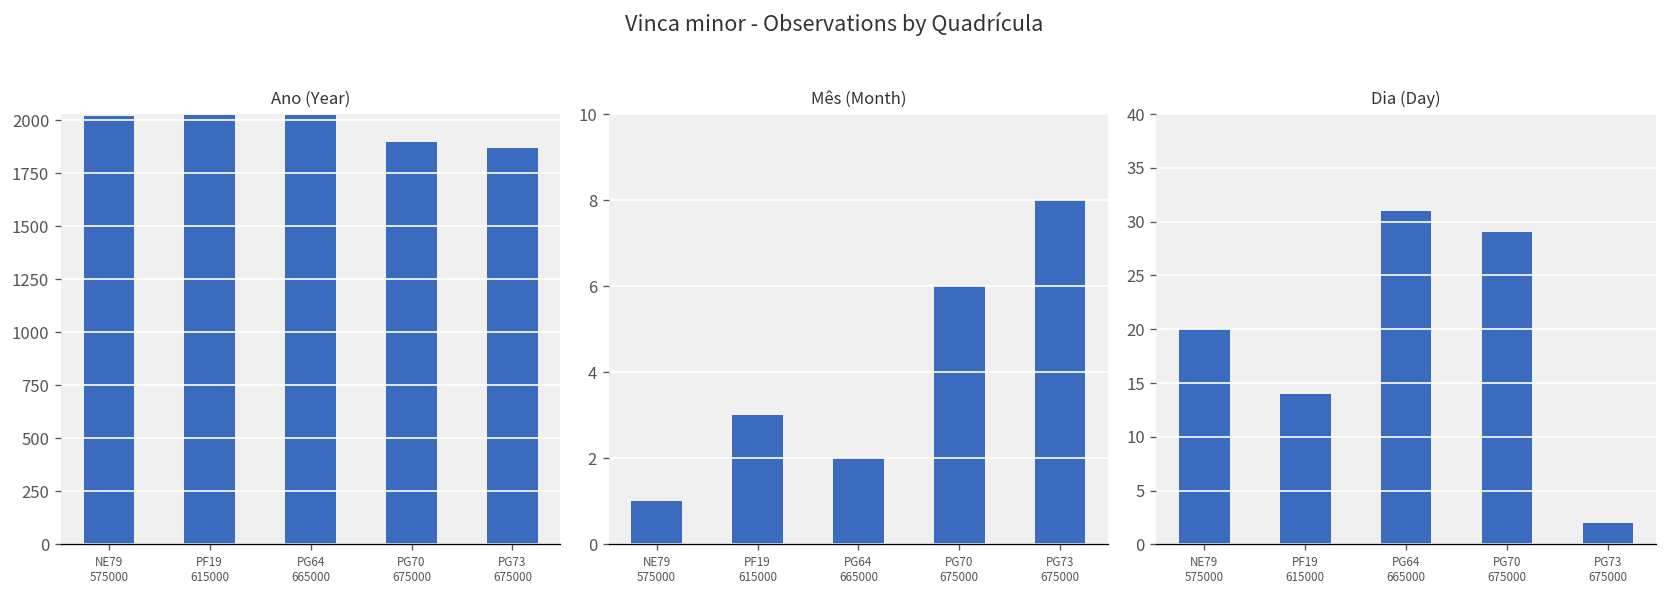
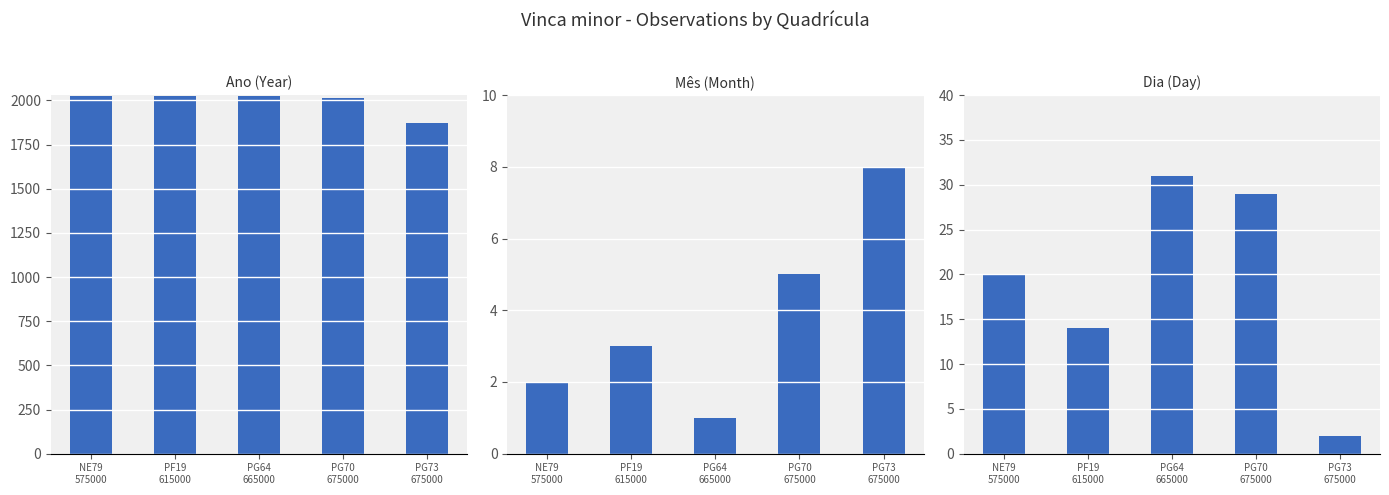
  {
    "Ano (Year)": {
      "NE79 575000": 2020,
      "PF19 615000": 2020,
      "PG64 665000": 2020,
-     "PG70 675000": 1900,
+     "PG70 675000": 2020,
      "PG73 675000": 1870
    },
    "Mês (Month)": {
-     "NE79 575000": 1,
+     "NE79 575000": 2,
      "PF19 615000": 3,
-     "PG64 665000": 2,
-     "PG70 675000": 6,
+     "PG64 665000": 1,
+     "PG70 675000": 5,
      "PG73 675000": 8
    },
    "Dia (Day)": {
      "NE79 575000": 20,
      "PF19 615000": 14,
      "PG64 665000": 31,
      "PG70 675000": 29,
      "PG73 675000": 2
    }
  }
